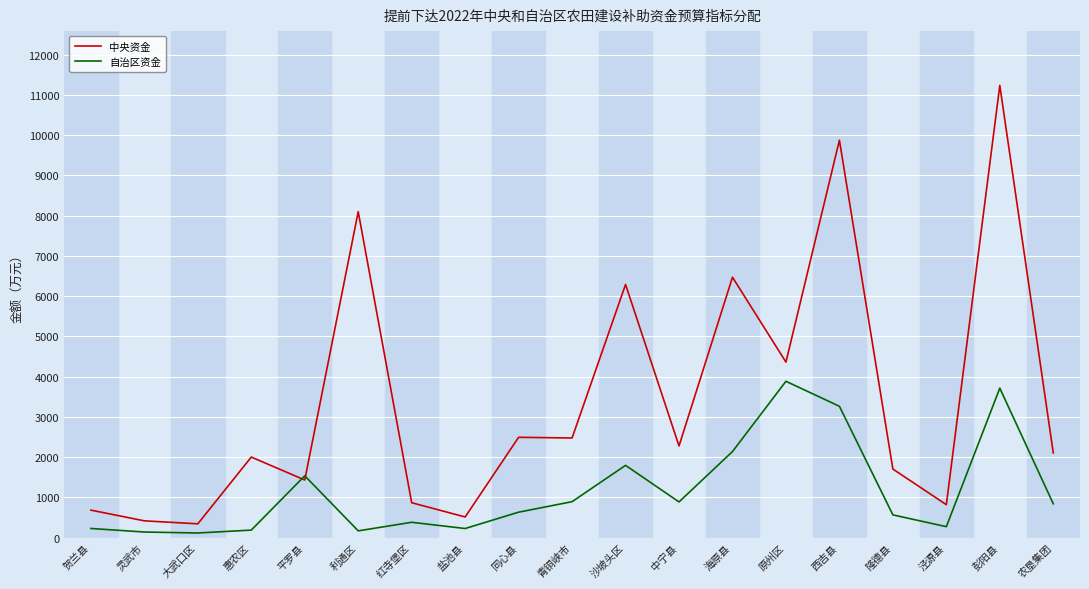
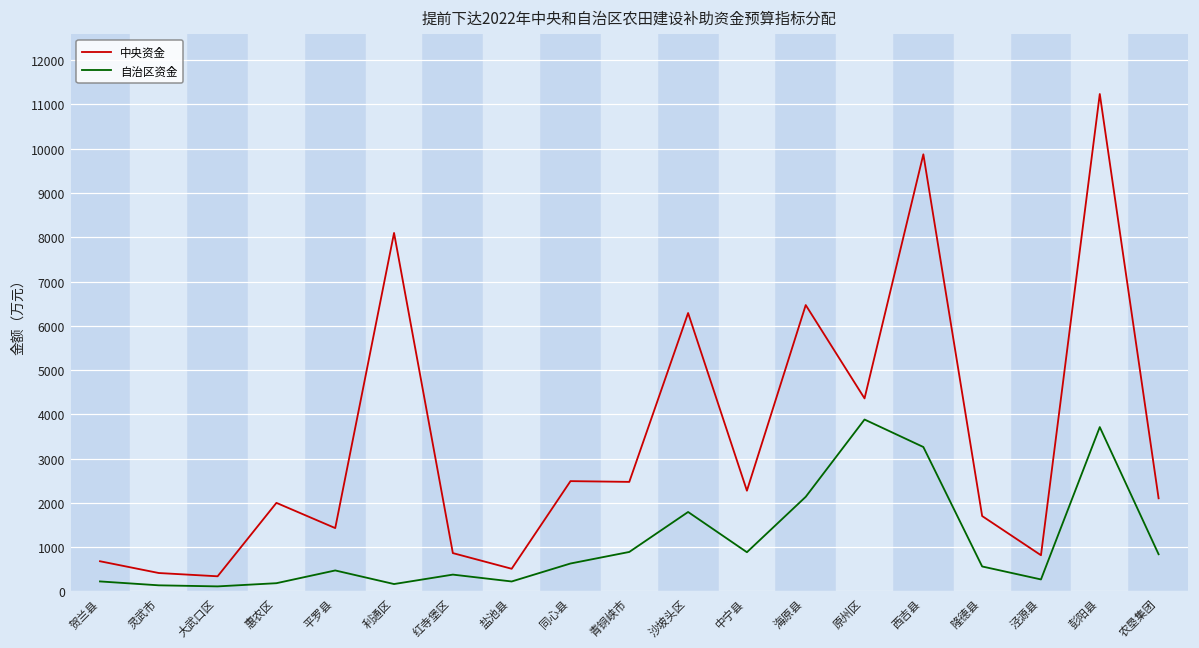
  {
    "中央资金": {
      "贺兰县": 700,
      "灵武市": 400,
      "大武口区": 300,
      "惠农区": 2000,
      "平罗县": 1400,
      "利通区": 8100,
      "红寺堡区": 900,
      "盐池县": 500,
      "同心县": 2500,
      "青铜峡市": 2500,
      "沙坡头区": 6300,
      "中宁县": 2300,
      "海原县": 6500,
      "原州区": 4400,
      "西吉县": 9900,
      "隆德县": 1700,
      "泾源县": 800,
      "彭阳县": 11200,
      "农垦集团": 2100
    },
    "自治区资金": {
      "贺兰县": 200,
      "灵武市": 100,
      "大武口区": 100,
      "惠农区": 200,
-     "平罗县": 1500,
+     "平罗县": 500,
      "利通区": 200,
      "红寺堡区": 400,
      "盐池县": 200,
      "同心县": 600,
      "青铜峡市": 900,
      "沙坡头区": 1800,
      "中宁县": 900,
      "海原县": 2100,
      "原州区": 3900,
      "西吉县": 3300,
      "隆德县": 600,
      "泾源县": 300,
      "彭阳县": 3700,
      "农垦集团": 800
    }
  }
